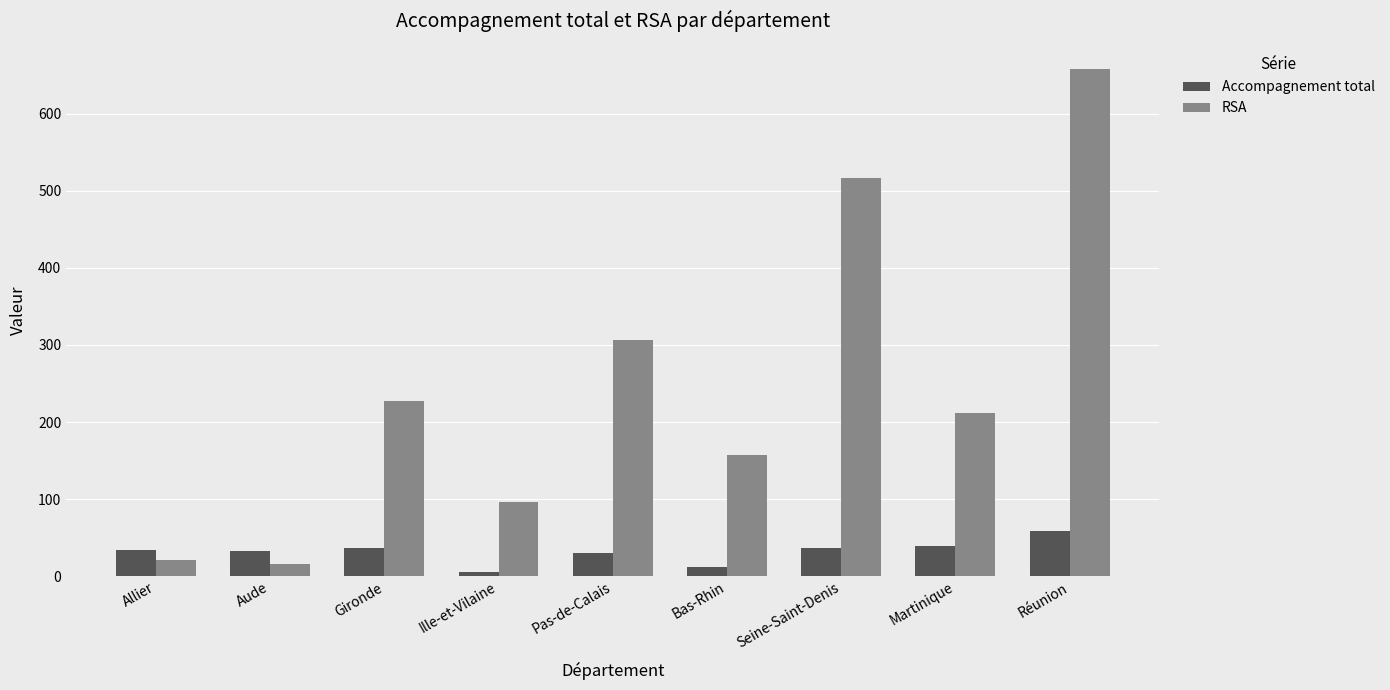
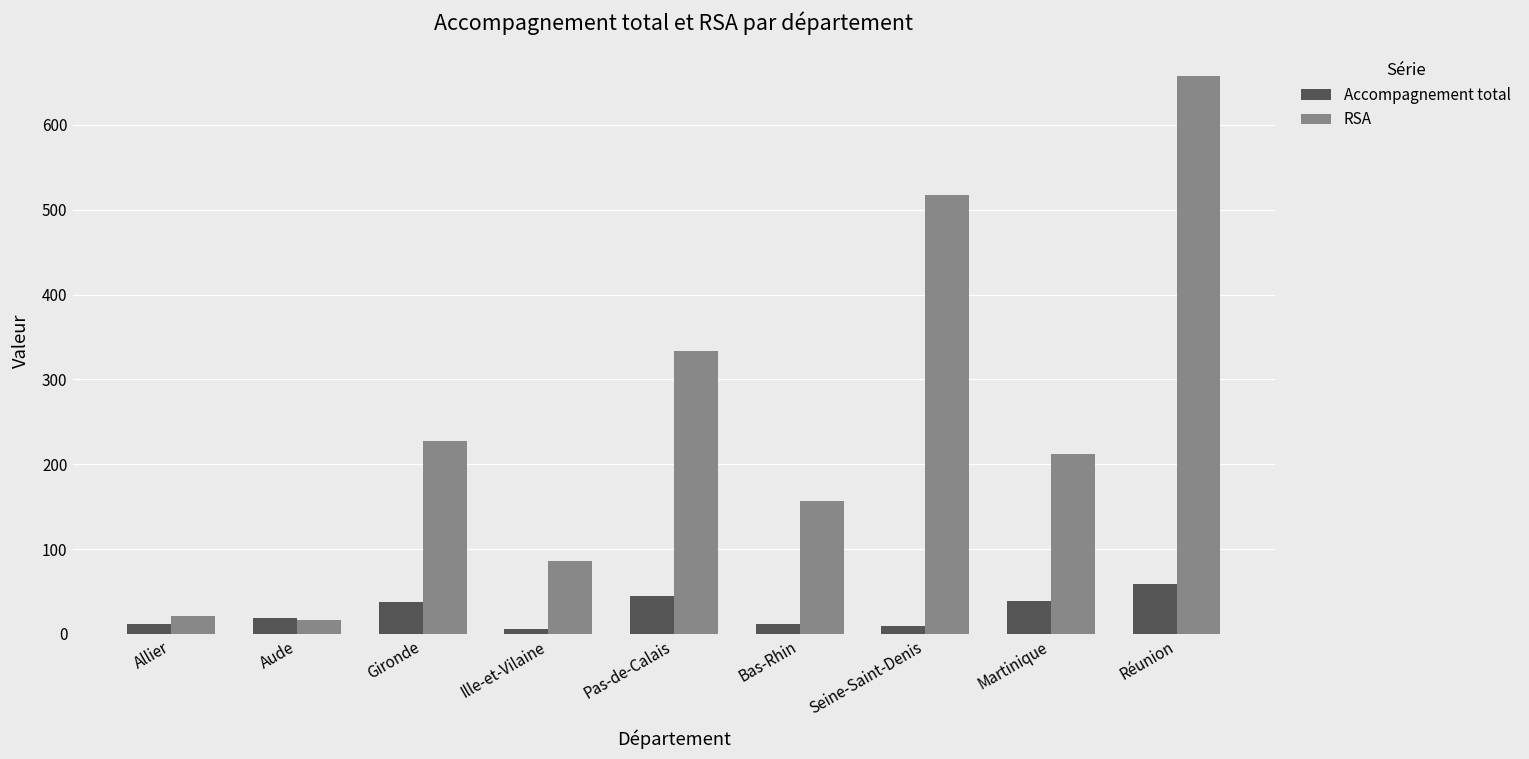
  {
    "Accompagnement total": {
-     "Allier": 30,
-     "Aude": 30,
+     "Allier": 10,
+     "Aude": 20,
      "Gironde": 40,
      "Ille-et-Vilaine": 10,
-     "Pas-de-Calais": 30,
+     "Pas-de-Calais": 50,
      "Bas-Rhin": 10,
-     "Seine-Saint-Denis": 40,
+     "Seine-Saint-Denis": 10,
      "Martinique": 40,
      "Réunion": 60
    },
    "RSA": {
      "Allier": 20,
      "Aude": 20,
      "Gironde": 230,
-     "Ille-et-Vilaine": 100,
-     "Pas-de-Calais": 310,
+     "Ille-et-Vilaine": 90,
+     "Pas-de-Calais": 330,
      "Bas-Rhin": 160,
      "Seine-Saint-Denis": 520,
      "Martinique": 210,
      "Réunion": 660
    }
  }
